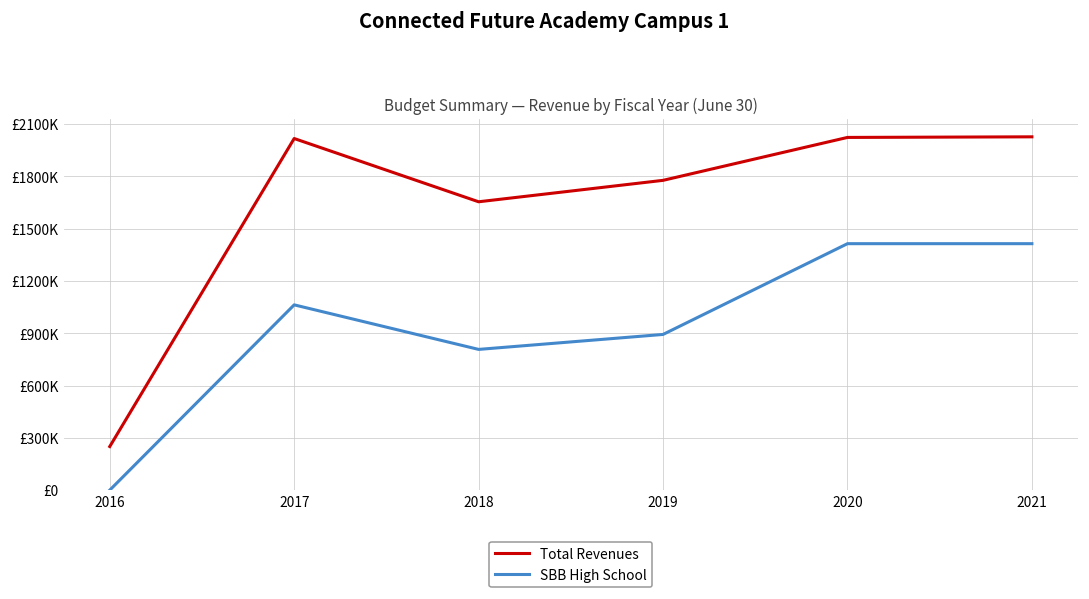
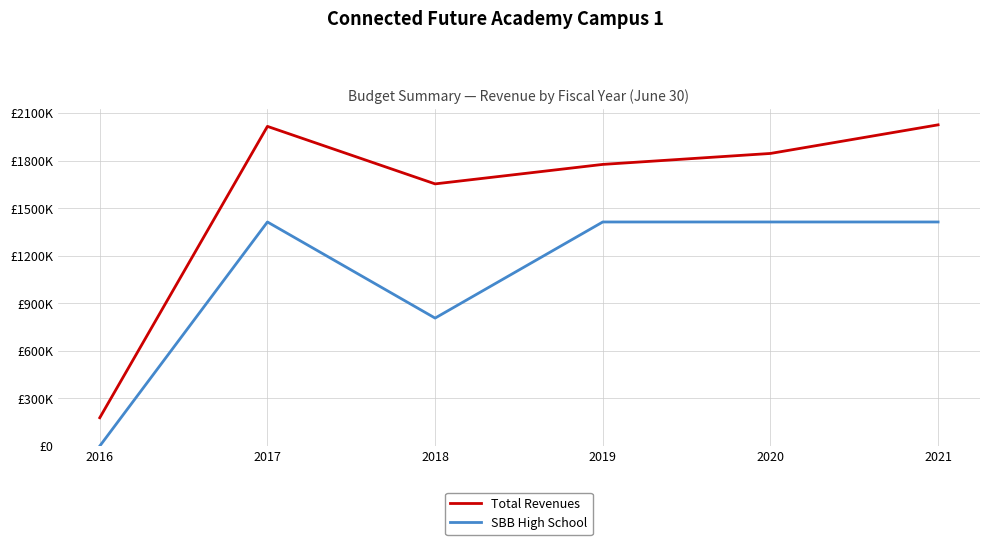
  {
    "Total Revenues": {
-     "2016": "£250000",
+     "2016": "£180000",
      "2017": "£2020000",
      "2018": "£1650000",
      "2019": "£1780000",
-     "2020": "£2020000",
+     "2020": "£1850000",
      "2021": "£2030000"
    },
    "SBB High School": {
      "2016": "£0",
-     "2017": "£1060000",
+     "2017": "£1410000",
      "2018": "£810000",
-     "2019": "£890000",
+     "2019": "£1410000",
      "2020": "£1410000",
      "2021": "£1410000"
    }
  }
